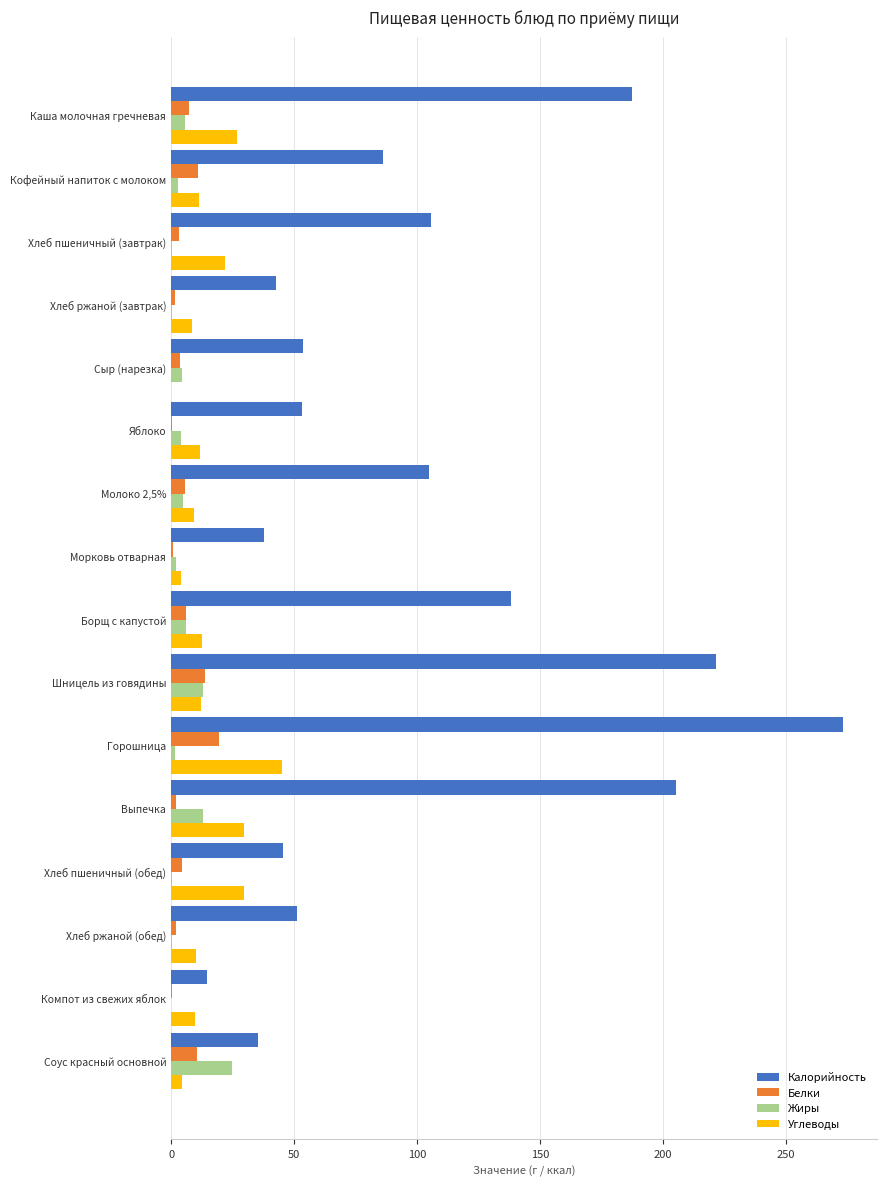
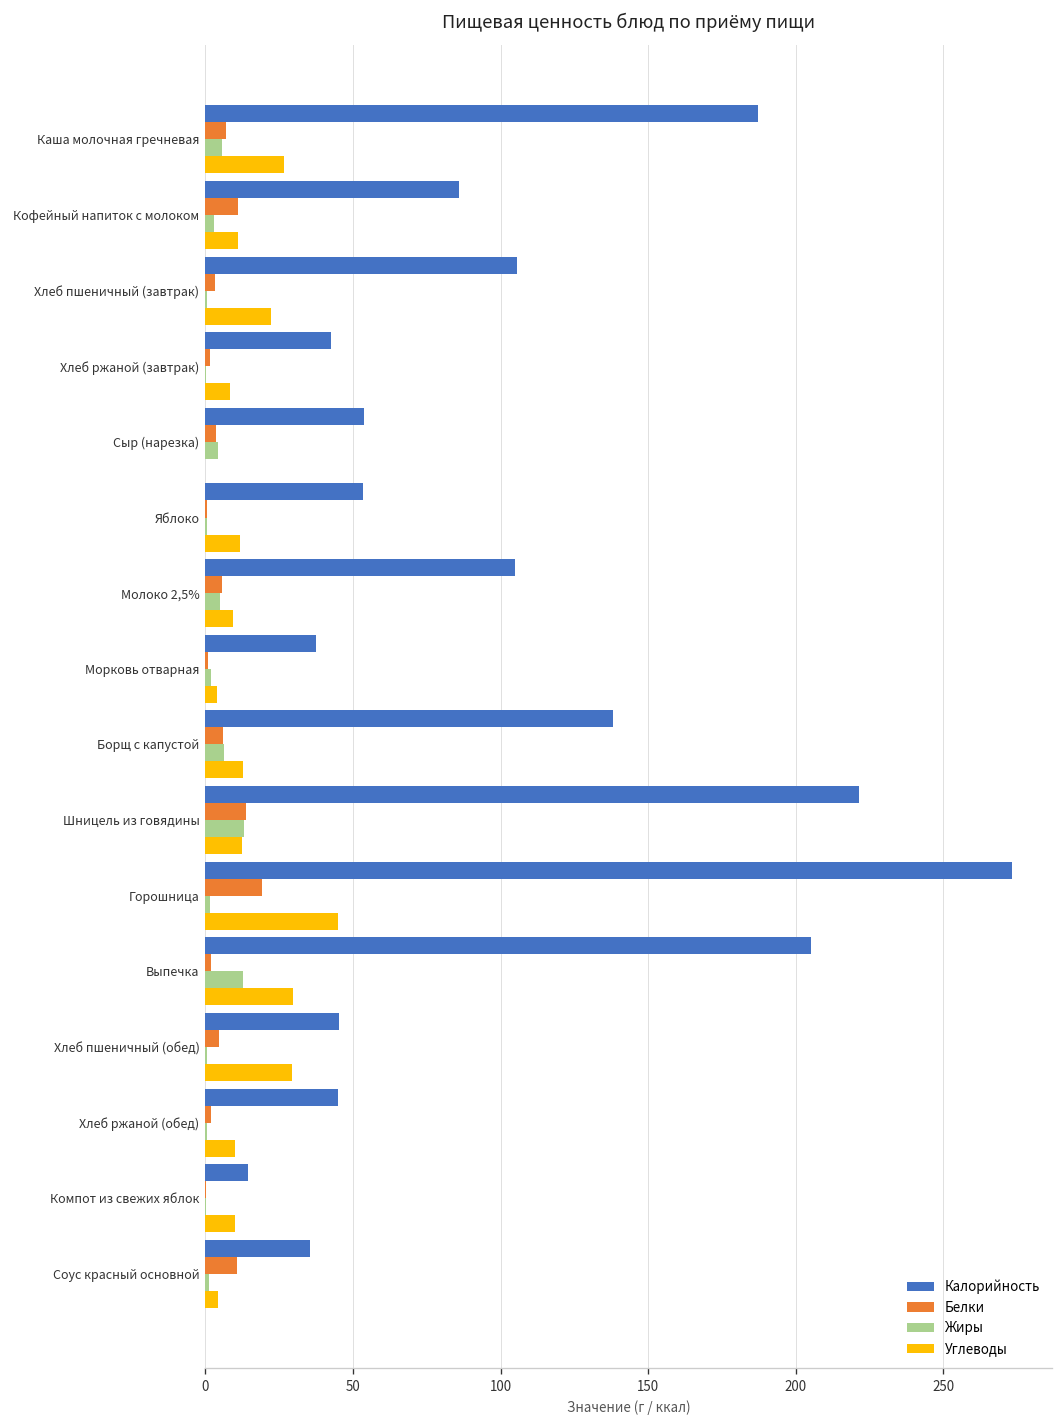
  {
    "Калорийность": {
      "Каша молочная гречневая": 187,
      "Кофейный напиток с молоком": 86,
      "Хлеб пшеничный (завтрак)": 106,
      "Хлеб ржаной (завтрак)": 43,
      "Сыр (нарезка)": 54,
      "Яблоко": 53,
      "Молоко 2,5%": 105,
      "Морковь отварная": 38,
      "Борщ с капустой": 138,
      "Шницель из говядины": 221,
      "Горошница": 273,
      "Выпечка": 205,
      "Хлеб пшеничный (обед)": 45,
-     "Хлеб ржаной (обед)": 51,
+     "Хлеб ржаной (обед)": 45,
      "Компот из свежих яблок": 15,
      "Соус красный основной": 35
    },
    "Белки": {
      "Каша молочная гречневая": 7,
      "Кофейный напиток с молоком": 11,
      "Хлеб пшеничный (завтрак)": 3,
      "Хлеб ржаной (завтрак)": 2,
      "Сыр (нарезка)": 4,
      "Молоко 2,5%": 6,
      "Борщ с капустой": 6,
      "Шницель из говядины": 14,
      "Горошница": 19,
      "Выпечка": 2,
      "Хлеб пшеничный (обед)": 5,
      "Хлеб ржаной (обед)": 2,
      "Соус красный основной": 11
    },
    "Жиры": {
      "Каша молочная гречневая": 6,
      "Кофейный напиток с молоком": 3,
      "Сыр (нарезка)": 4,
-     "Яблоко": 4,
+     "Яблоко": 1,
      "Молоко 2,5%": 5,
      "Морковь отварная": 2,
      "Борщ с капустой": 6,
      "Шницель из говядины": 13,
      "Горошница": 2,
      "Выпечка": 13,
-     "Соус красный основной": 25
+     "Соус красный основной": 1
    },
    "Углеводы": {
      "Каша молочная гречневая": 27,
      "Кофейный напиток с молоком": 11,
      "Хлеб пшеничный (завтрак)": 22,
      "Хлеб ржаной (завтрак)": 8,
      "Сыр (нарезка)": 0,
      "Яблоко": 12,
      "Молоко 2,5%": 9,
      "Морковь отварная": 4,
      "Борщ с капустой": 13,
      "Шницель из говядины": 12,
      "Горошница": 45,
      "Выпечка": 30,
      "Хлеб пшеничный (обед)": 30,
      "Хлеб ржаной (обед)": 10,
      "Компот из свежих яблок": 10,
      "Соус красный основной": 4
    }
  }
